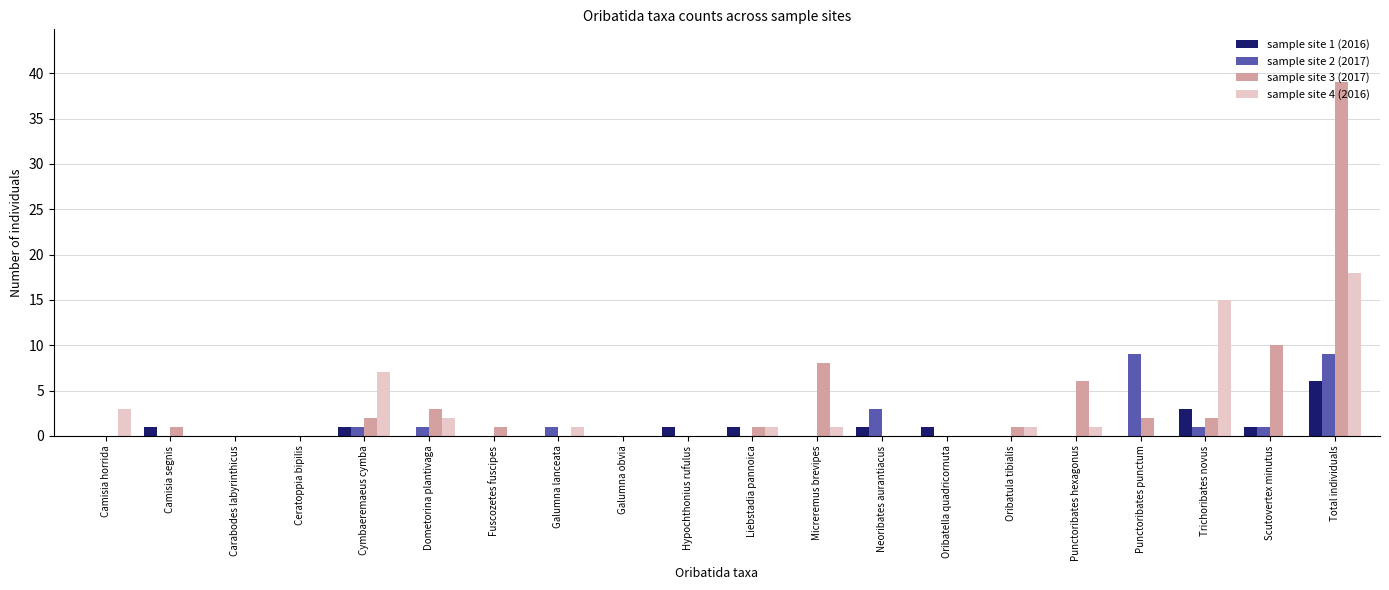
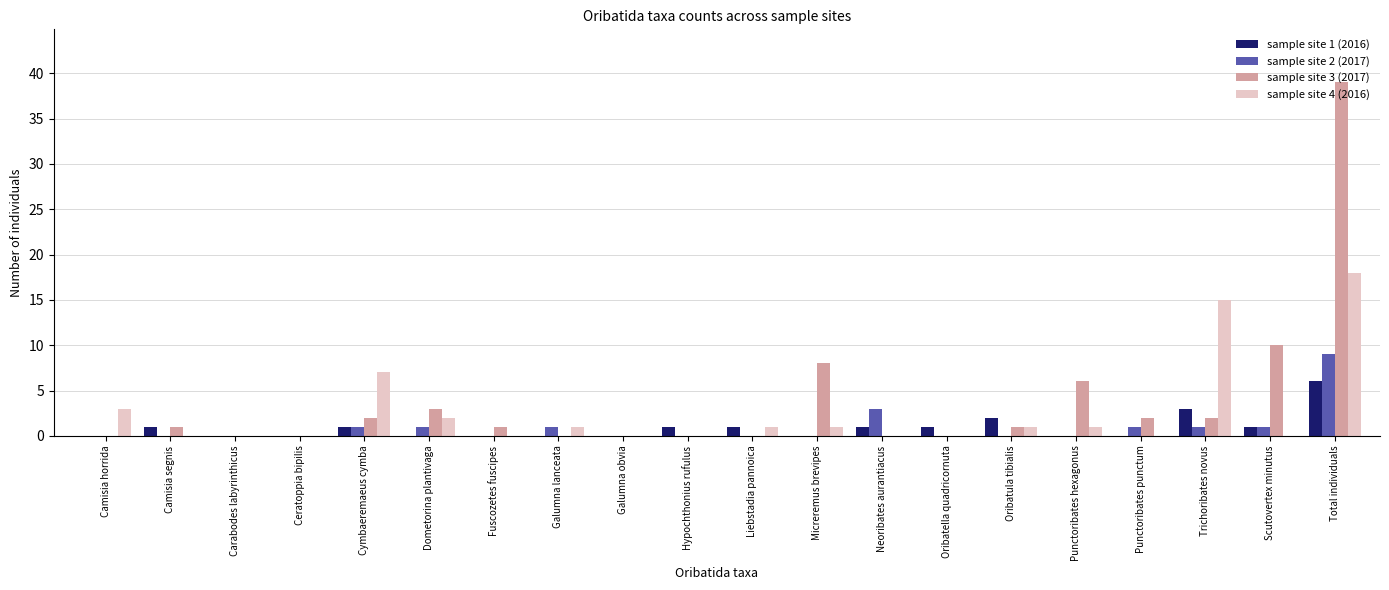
  {
    "sample site 1 (2016)": {
      "Camisia horrida": 0,
      "Camisia segnis": 1,
      "Carabodes labyrinthicus": 0,
      "Ceratoppia bipilis": 0,
      "Cymbaeremaeus cymba": 1,
      "Dometorina plantivaga": 0,
      "Fuscozetes fuscipes": 0,
      "Galumna lanceata": 0,
      "Galumna obvia": 0,
      "Hypochthonius rufulus": 1,
      "Liebstadia pannoica": 1,
      "Micreremus brevipes": 0,
      "Neoribates aurantiacus": 1,
      "Oribatella quadricornuta": 1,
-     "Oribatula tibialis": 0,
+     "Oribatula tibialis": 2,
      "Punctoribates hexagonus": 0,
      "Punctoribates punctum": 0,
      "Trichoribates novus": 3,
      "Scutovertex minutus": 1,
      "Total individuals": 6
    },
    "sample site 2 (2017)": {
      "Camisia horrida": 0,
      "Camisia segnis": 0,
      "Carabodes labyrinthicus": 0,
      "Ceratoppia bipilis": 0,
      "Cymbaeremaeus cymba": 1,
      "Dometorina plantivaga": 1,
      "Fuscozetes fuscipes": 0,
      "Galumna lanceata": 1,
      "Galumna obvia": 0,
      "Hypochthonius rufulus": 0,
      "Liebstadia pannoica": 0,
      "Micreremus brevipes": 0,
      "Neoribates aurantiacus": 3,
      "Oribatella quadricornuta": 0,
      "Oribatula tibialis": 0,
      "Punctoribates hexagonus": 0,
-     "Punctoribates punctum": 9,
+     "Punctoribates punctum": 1,
      "Trichoribates novus": 1,
      "Scutovertex minutus": 1,
      "Total individuals": 9
    },
    "sample site 3 (2017)": {
      "Camisia horrida": 0,
      "Camisia segnis": 1,
      "Carabodes labyrinthicus": 0,
      "Ceratoppia bipilis": 0,
      "Cymbaeremaeus cymba": 2,
      "Dometorina plantivaga": 3,
      "Fuscozetes fuscipes": 1,
      "Galumna lanceata": 0,
      "Galumna obvia": 0,
      "Hypochthonius rufulus": 0,
-     "Liebstadia pannoica": 1,
+     "Liebstadia pannoica": 0,
      "Micreremus brevipes": 8,
      "Neoribates aurantiacus": 0,
      "Oribatella quadricornuta": 0,
      "Oribatula tibialis": 1,
      "Punctoribates hexagonus": 6,
      "Punctoribates punctum": 2,
      "Trichoribates novus": 2,
      "Scutovertex minutus": 10,
      "Total individuals": 39
    },
    "sample site 4 (2016)": {
      "Camisia horrida": 3,
      "Camisia segnis": 0,
      "Carabodes labyrinthicus": 0,
      "Ceratoppia bipilis": 0,
      "Cymbaeremaeus cymba": 7,
      "Dometorina plantivaga": 2,
      "Fuscozetes fuscipes": 0,
      "Galumna lanceata": 1,
      "Galumna obvia": 0,
      "Hypochthonius rufulus": 0,
      "Liebstadia pannoica": 1,
      "Micreremus brevipes": 1,
      "Neoribates aurantiacus": 0,
      "Oribatella quadricornuta": 0,
      "Oribatula tibialis": 1,
      "Punctoribates hexagonus": 1,
      "Punctoribates punctum": 0,
      "Trichoribates novus": 15,
      "Scutovertex minutus": 0,
      "Total individuals": 18
    }
  }
